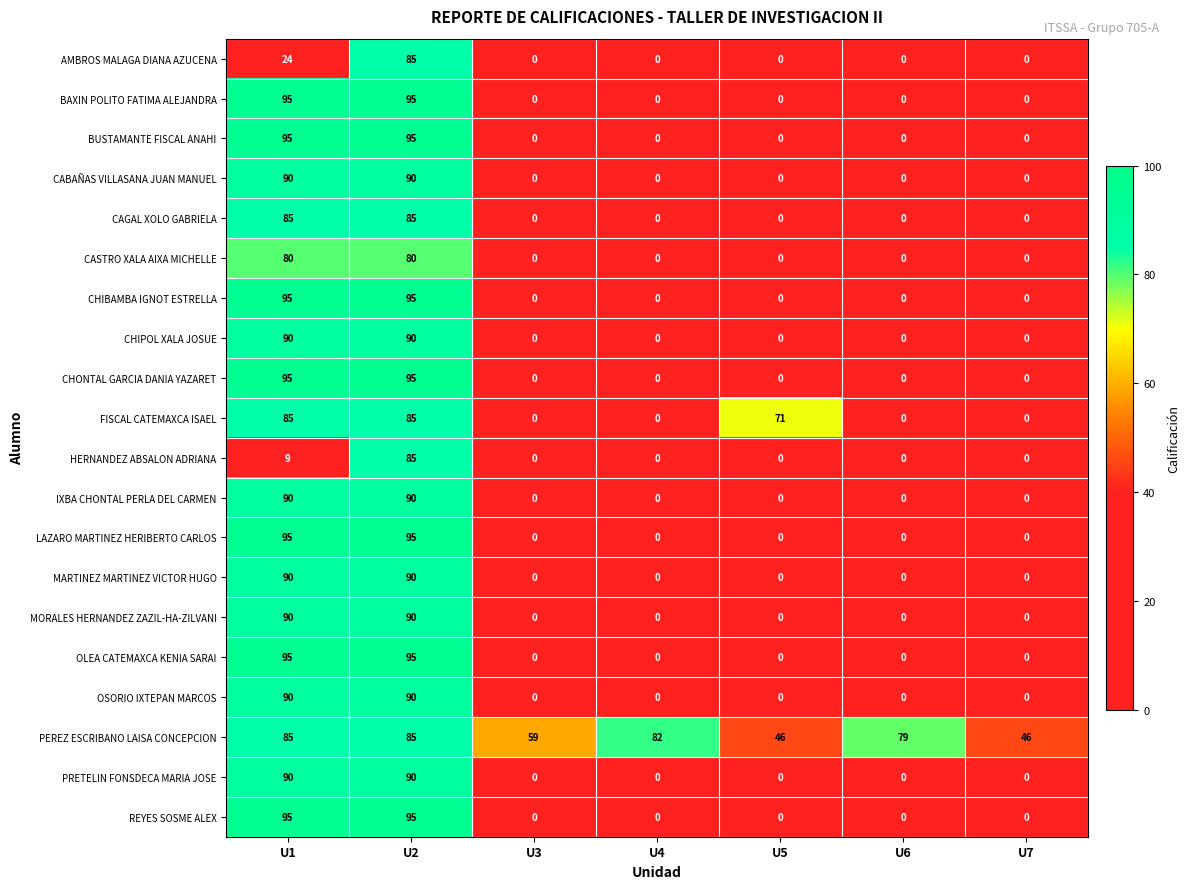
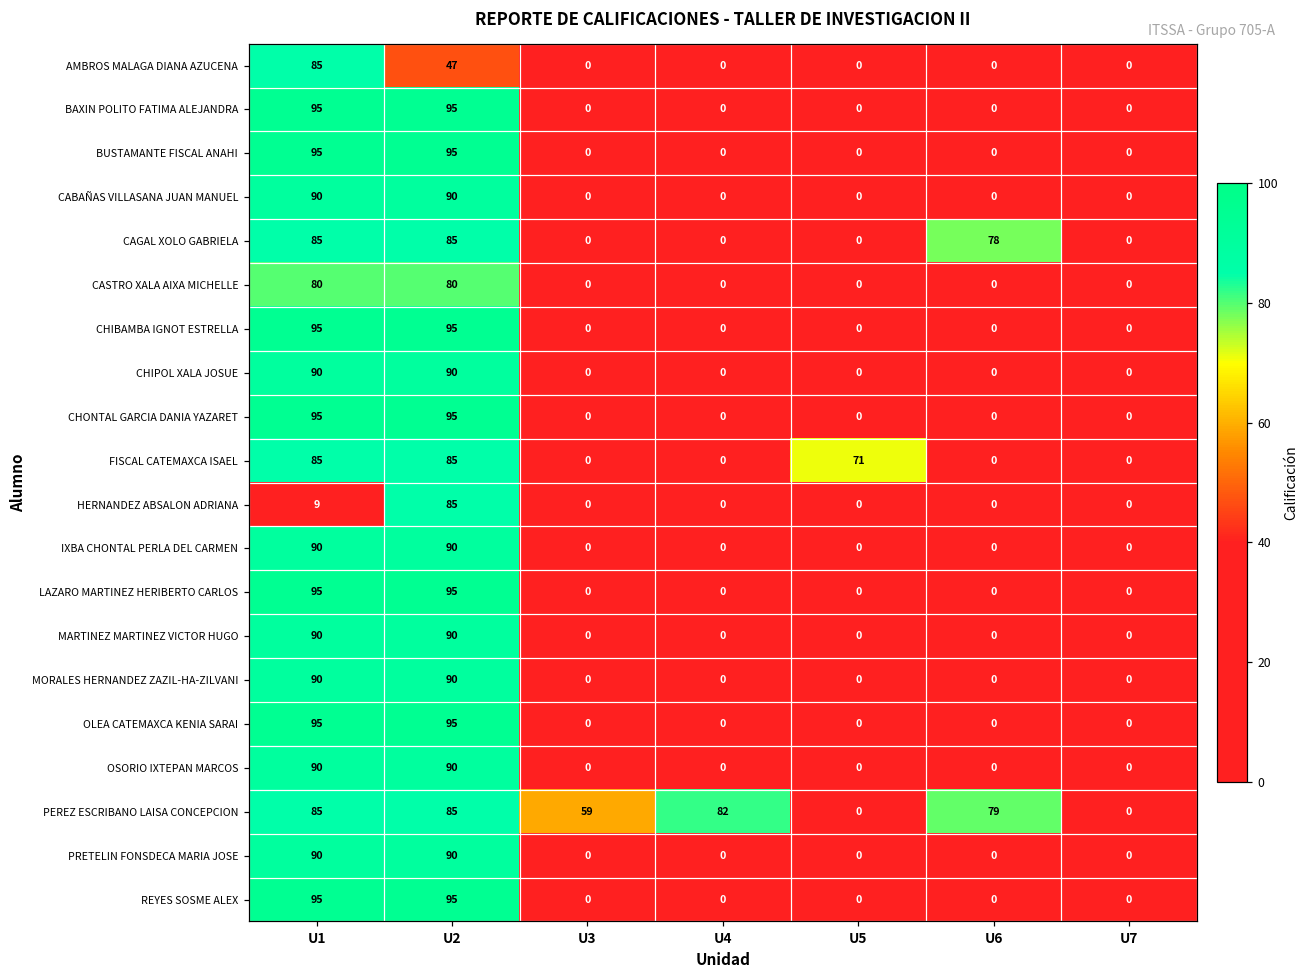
  {
    "AMBROS MALAGA DIANA AZUCENA": {
-     "U1": 24,
-     "U2": 85,
+     "U1": 85,
+     "U2": 47,
      "U3": 0,
      "U4": 0,
      "U5": 0,
      "U6": 0,
      "U7": 0
    },
    "BAXIN POLITO FATIMA ALEJANDRA": {
      "U1": 95,
      "U2": 95,
      "U3": 0,
      "U4": 0,
      "U5": 0,
      "U6": 0,
      "U7": 0
    },
    "BUSTAMANTE FISCAL ANAHI": {
      "U1": 95,
      "U2": 95,
      "U3": 0,
      "U4": 0,
      "U5": 0,
      "U6": 0,
      "U7": 0
    },
    "CABAÑAS VILLASANA JUAN MANUEL": {
      "U1": 90,
      "U2": 90,
      "U3": 0,
      "U4": 0,
      "U5": 0,
      "U6": 0,
      "U7": 0
    },
    "CAGAL XOLO GABRIELA": {
      "U1": 85,
      "U2": 85,
      "U3": 0,
      "U4": 0,
      "U5": 0,
-     "U6": 0,
+     "U6": 78,
      "U7": 0
    },
    "CASTRO XALA AIXA MICHELLE": {
      "U1": 80,
      "U2": 80,
      "U3": 0,
      "U4": 0,
      "U5": 0,
      "U6": 0,
      "U7": 0
    },
    "CHIBAMBA IGNOT ESTRELLA": {
      "U1": 95,
      "U2": 95,
      "U3": 0,
      "U4": 0,
      "U5": 0,
      "U6": 0,
      "U7": 0
    },
    "CHIPOL XALA JOSUE": {
      "U1": 90,
      "U2": 90,
      "U3": 0,
      "U4": 0,
      "U5": 0,
      "U6": 0,
      "U7": 0
    },
    "CHONTAL GARCIA DANIA YAZARET": {
      "U1": 95,
      "U2": 95,
      "U3": 0,
      "U4": 0,
      "U5": 0,
      "U6": 0,
      "U7": 0
    },
    "FISCAL CATEMAXCA ISAEL": {
      "U1": 85,
      "U2": 85,
      "U3": 0,
      "U4": 0,
      "U5": 71,
      "U6": 0,
      "U7": 0
    },
    "HERNANDEZ ABSALON ADRIANA": {
      "U1": 9,
      "U2": 85,
      "U3": 0,
      "U4": 0,
      "U5": 0,
      "U6": 0,
      "U7": 0
    },
    "IXBA CHONTAL PERLA DEL CARMEN": {
      "U1": 90,
      "U2": 90,
      "U3": 0,
      "U4": 0,
      "U5": 0,
      "U6": 0,
      "U7": 0
    },
    "LAZARO MARTINEZ HERIBERTO CARLOS": {
      "U1": 95,
      "U2": 95,
      "U3": 0,
      "U4": 0,
      "U5": 0,
      "U6": 0,
      "U7": 0
    },
    "MARTINEZ MARTINEZ VICTOR HUGO": {
      "U1": 90,
      "U2": 90,
      "U3": 0,
      "U4": 0,
      "U5": 0,
      "U6": 0,
      "U7": 0
    },
    "MORALES HERNANDEZ ZAZIL-HA-ZILVANI": {
      "U1": 90,
      "U2": 90,
      "U3": 0,
      "U4": 0,
      "U5": 0,
      "U6": 0,
      "U7": 0
    },
    "OLEA CATEMAXCA KENIA SARAI": {
      "U1": 95,
      "U2": 95,
      "U3": 0,
      "U4": 0,
      "U5": 0,
      "U6": 0,
      "U7": 0
    },
    "OSORIO IXTEPAN MARCOS": {
      "U1": 90,
      "U2": 90,
      "U3": 0,
      "U4": 0,
      "U5": 0,
      "U6": 0,
      "U7": 0
    },
    "PEREZ ESCRIBANO LAISA CONCEPCION": {
      "U1": 85,
      "U2": 85,
      "U3": 59,
      "U4": 82,
-     "U5": 46,
+     "U5": 0,
      "U6": 79,
-     "U7": 46
+     "U7": 0
    },
    "PRETELIN FONSDECA MARIA JOSE": {
      "U1": 90,
      "U2": 90,
      "U3": 0,
      "U4": 0,
      "U5": 0,
      "U6": 0,
      "U7": 0
    },
    "REYES SOSME ALEX": {
      "U1": 95,
      "U2": 95,
      "U3": 0,
      "U4": 0,
      "U5": 0,
      "U6": 0,
      "U7": 0
    }
  }
